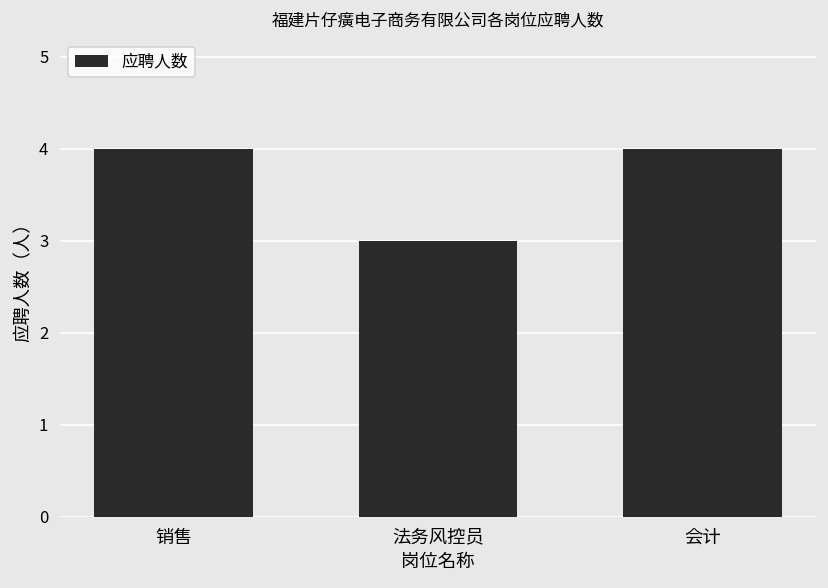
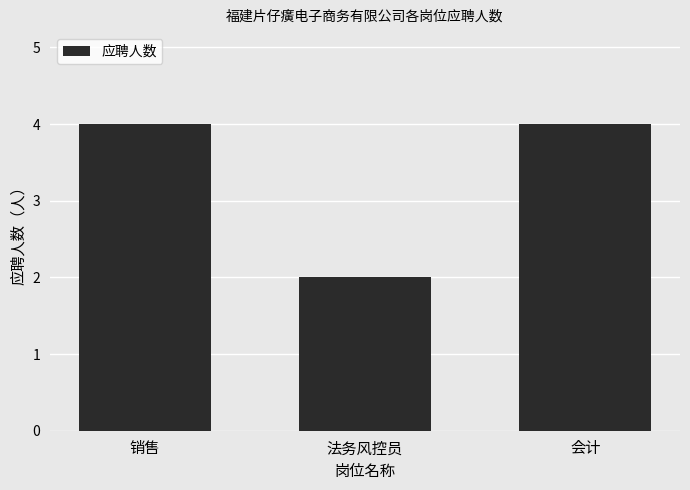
  {
    "销售": 4,
-   "法务风控员": 3,
+   "法务风控员": 2,
    "会计": 4
  }
